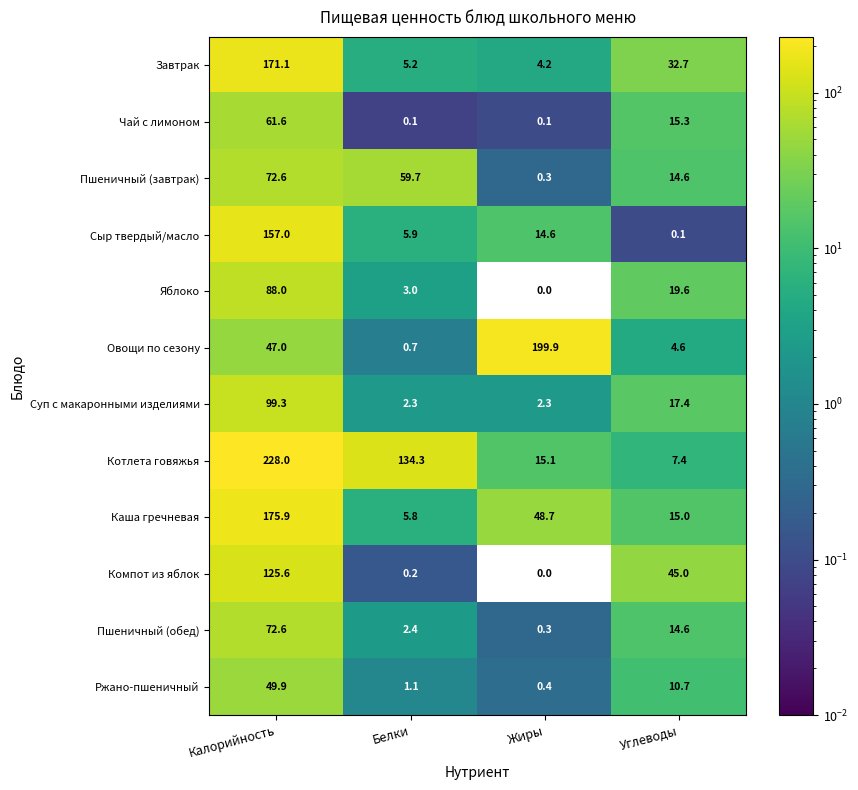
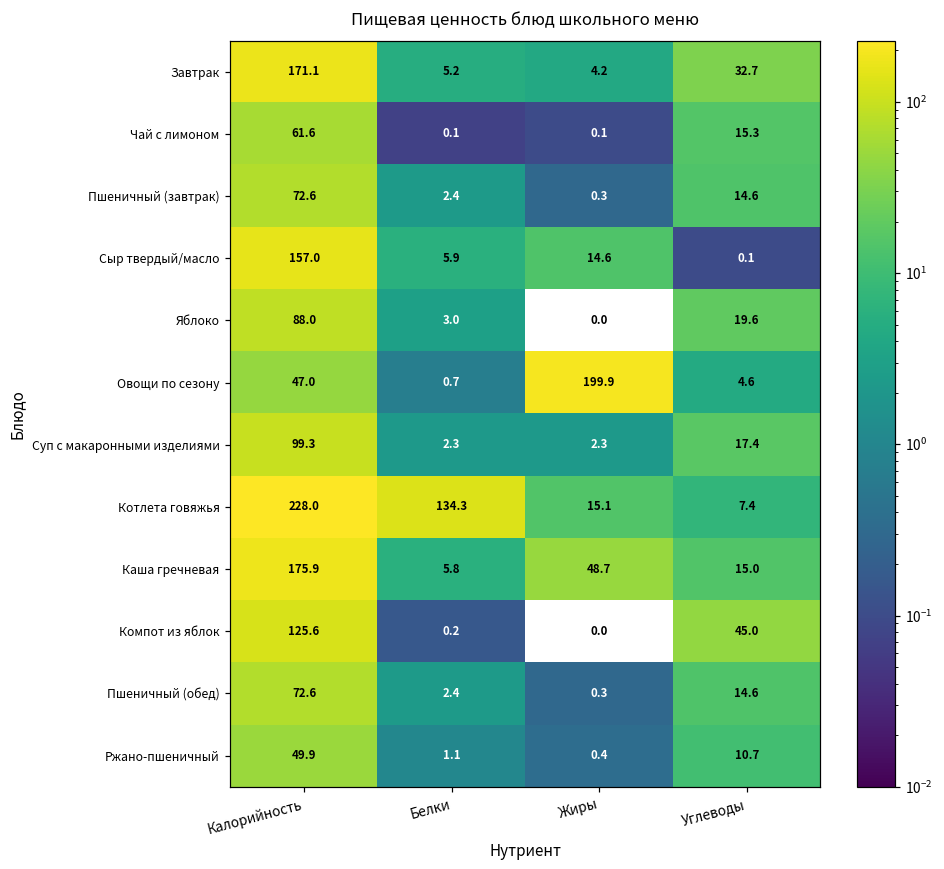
  {
    "Завтрак": {
      "Калорийность": 171.1,
      "Белки": 5.2,
      "Жиры": 4.2,
      "Углеводы": 32.7
    },
    "Чай с лимоном": {
      "Калорийность": 61.6,
      "Белки": 0.1,
      "Жиры": 0.1,
      "Углеводы": 15.3
    },
    "Пшеничный (завтрак)": {
      "Калорийность": 72.6,
-     "Белки": 59.7,
+     "Белки": 2.4,
      "Жиры": 0.3,
      "Углеводы": 14.6
    },
    "Сыр твердый/масло": {
      "Калорийность": 157.0,
      "Белки": 5.9,
      "Жиры": 14.6,
      "Углеводы": 0.1
    },
    "Яблоко": {
      "Калорийность": 88.0,
      "Белки": 3.0,
      "Жиры": 0.0,
      "Углеводы": 19.6
    },
    "Овощи по сезону": {
      "Калорийность": 47.0,
      "Белки": 0.7,
      "Жиры": 199.9,
      "Углеводы": 4.6
    },
    "Суп с макаронными изделиями": {
      "Калорийность": 99.3,
      "Белки": 2.3,
      "Жиры": 2.3,
      "Углеводы": 17.4
    },
    "Котлета говяжья": {
      "Калорийность": 228.0,
      "Белки": 134.3,
      "Жиры": 15.1,
      "Углеводы": 7.4
    },
    "Каша гречневая": {
      "Калорийность": 175.9,
      "Белки": 5.8,
      "Жиры": 48.7,
      "Углеводы": 15.0
    },
    "Компот из яблок": {
      "Калорийность": 125.6,
      "Белки": 0.2,
      "Жиры": 0.0,
      "Углеводы": 45.0
    },
    "Пшеничный (обед)": {
      "Калорийность": 72.6,
      "Белки": 2.4,
      "Жиры": 0.3,
      "Углеводы": 14.6
    },
    "Ржано-пшеничный": {
      "Калорийность": 49.9,
      "Белки": 1.1,
      "Жиры": 0.4,
      "Углеводы": 10.7
    }
  }
